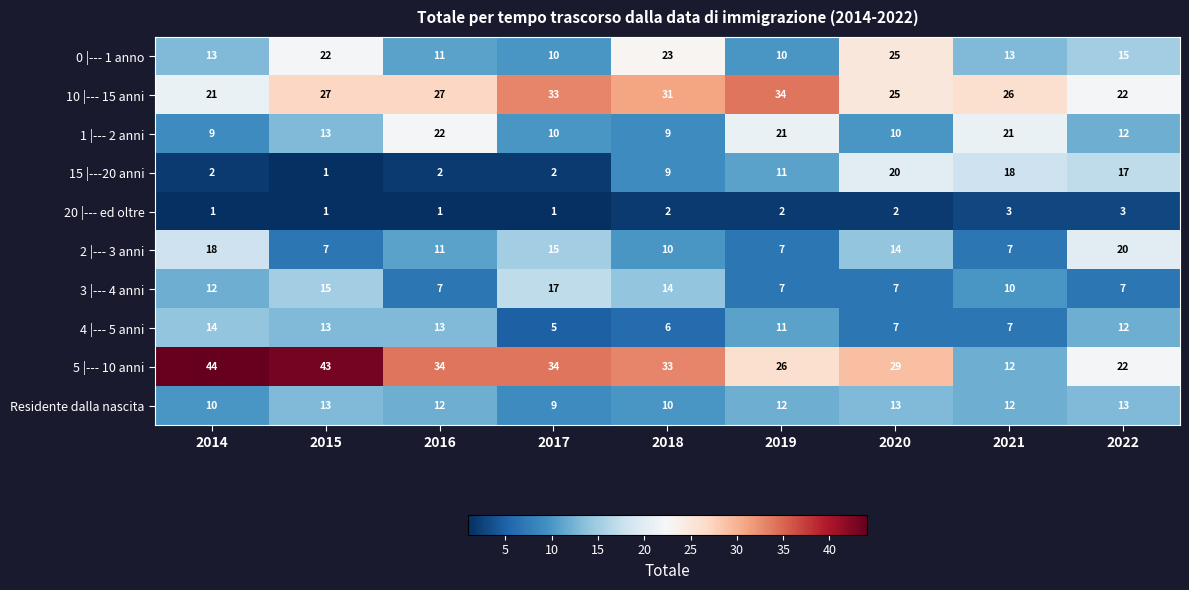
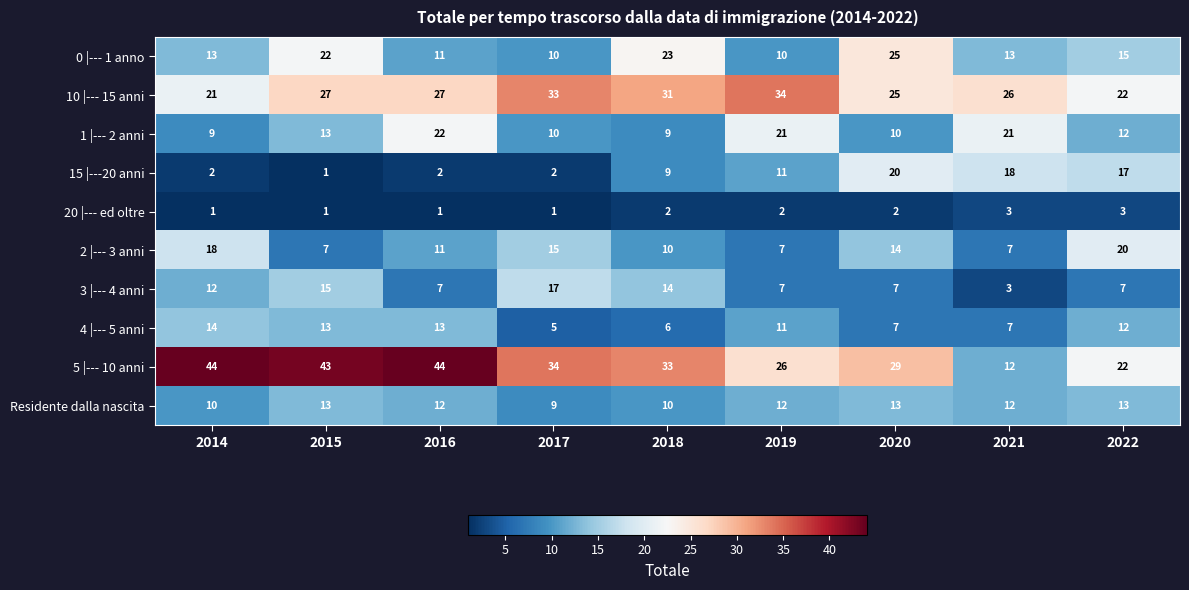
  {
    "0 |--- 1 anno": {
      "2014": 13,
      "2015": 22,
      "2016": 11,
      "2017": 10,
      "2018": 23,
      "2019": 10,
      "2020": 25,
      "2021": 13,
      "2022": 15
    },
    "10 |--- 15 anni": {
      "2014": 21,
      "2015": 27,
      "2016": 27,
      "2017": 33,
      "2018": 31,
      "2019": 34,
      "2020": 25,
      "2021": 26,
      "2022": 22
    },
    "1 |--- 2 anni": {
      "2014": 9,
      "2015": 13,
      "2016": 22,
      "2017": 10,
      "2018": 9,
      "2019": 21,
      "2020": 10,
      "2021": 21,
      "2022": 12
    },
    "15 |---20 anni": {
      "2014": 2,
      "2015": 1,
      "2016": 2,
      "2017": 2,
      "2018": 9,
      "2019": 11,
      "2020": 20,
      "2021": 18,
      "2022": 17
    },
    "20 |--- ed oltre": {
      "2014": 1,
      "2015": 1,
      "2016": 1,
      "2017": 1,
      "2018": 2,
      "2019": 2,
      "2020": 2,
      "2021": 3,
      "2022": 3
    },
    "2 |--- 3 anni": {
      "2014": 18,
      "2015": 7,
      "2016": 11,
      "2017": 15,
      "2018": 10,
      "2019": 7,
      "2020": 14,
      "2021": 7,
      "2022": 20
    },
    "3 |--- 4 anni": {
      "2014": 12,
      "2015": 15,
      "2016": 7,
      "2017": 17,
      "2018": 14,
      "2019": 7,
      "2020": 7,
-     "2021": 10,
+     "2021": 3,
      "2022": 7
    },
    "4 |--- 5 anni": {
      "2014": 14,
      "2015": 13,
      "2016": 13,
      "2017": 5,
      "2018": 6,
      "2019": 11,
      "2020": 7,
      "2021": 7,
      "2022": 12
    },
    "5 |--- 10 anni": {
      "2014": 44,
      "2015": 43,
-     "2016": 34,
+     "2016": 44,
      "2017": 34,
      "2018": 33,
      "2019": 26,
      "2020": 29,
      "2021": 12,
      "2022": 22
    },
    "Residente dalla nascita": {
      "2014": 10,
      "2015": 13,
      "2016": 12,
      "2017": 9,
      "2018": 10,
      "2019": 12,
      "2020": 13,
      "2021": 12,
      "2022": 13
    }
  }
